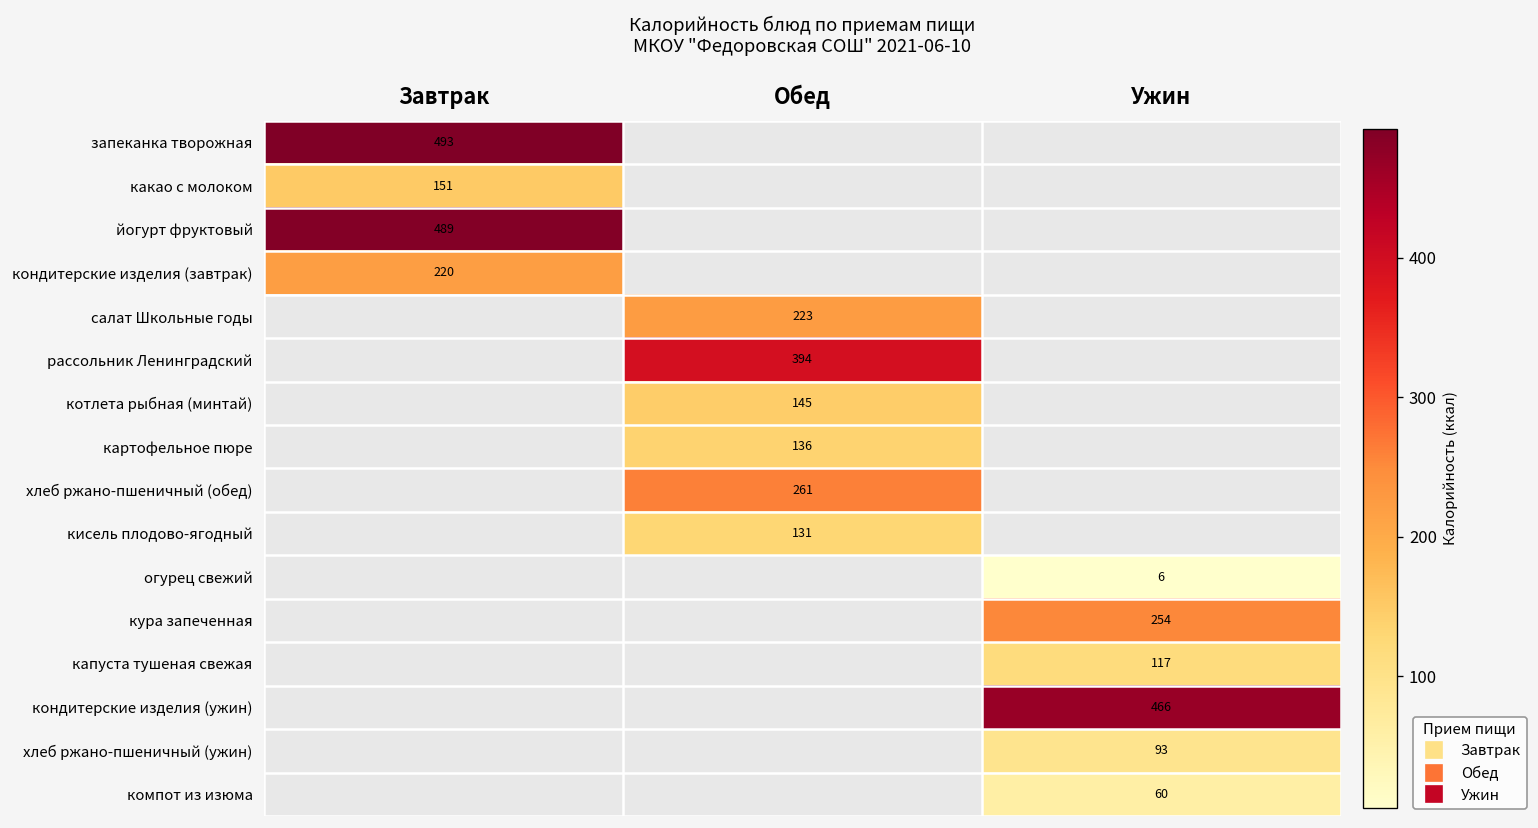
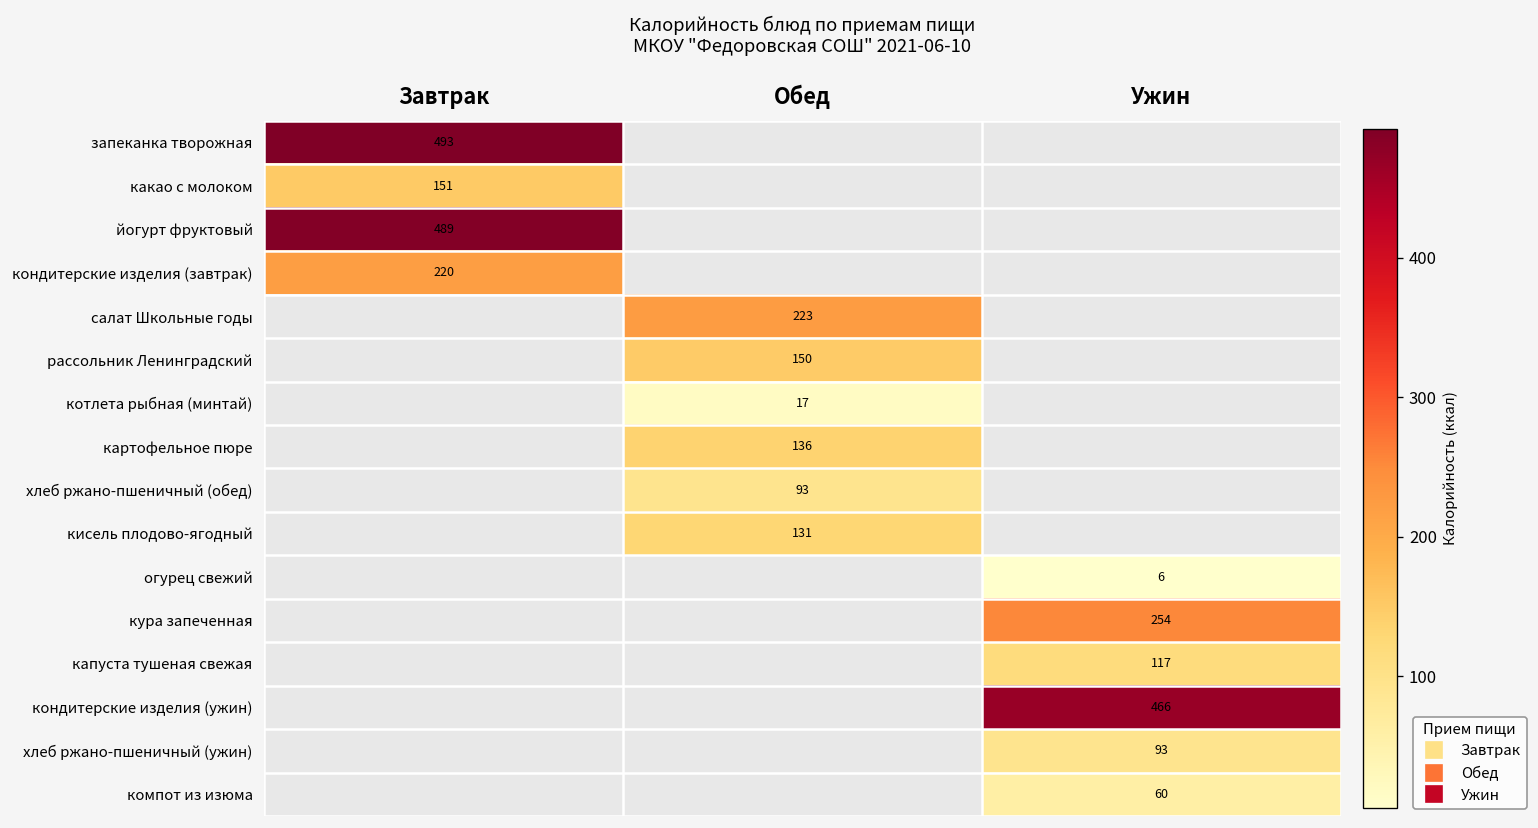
  {
    "запеканка творожная": {
      "Завтрак": 493
    },
    "какао с молоком": {
      "Завтрак": 151
    },
    "йогурт фруктовый": {
      "Завтрак": 489
    },
    "кондитерские изделия (завтрак)": {
      "Завтрак": 220
    },
    "салат Школьные годы": {
      "Обед": 223
    },
    "рассольник Ленинградский": {
-     "Обед": 394
+     "Обед": 150
    },
    "котлета рыбная (минтай)": {
-     "Обед": 145
+     "Обед": 17
    },
    "картофельное пюре": {
      "Обед": 136
    },
    "хлеб ржано-пшеничный (обед)": {
-     "Обед": 261
+     "Обед": 93
    },
    "кисель плодово-ягодный": {
      "Обед": 131
    },
    "огурец свежий": {
      "Ужин": 6
    },
    "кура запеченная": {
      "Ужин": 254
    },
    "капуста тушеная свежая": {
      "Ужин": 117
    },
    "кондитерские изделия (ужин)": {
      "Ужин": 466
    },
    "хлеб ржано-пшеничный (ужин)": {
      "Ужин": 93
    },
    "компот из изюма": {
      "Ужин": 60
    }
  }
